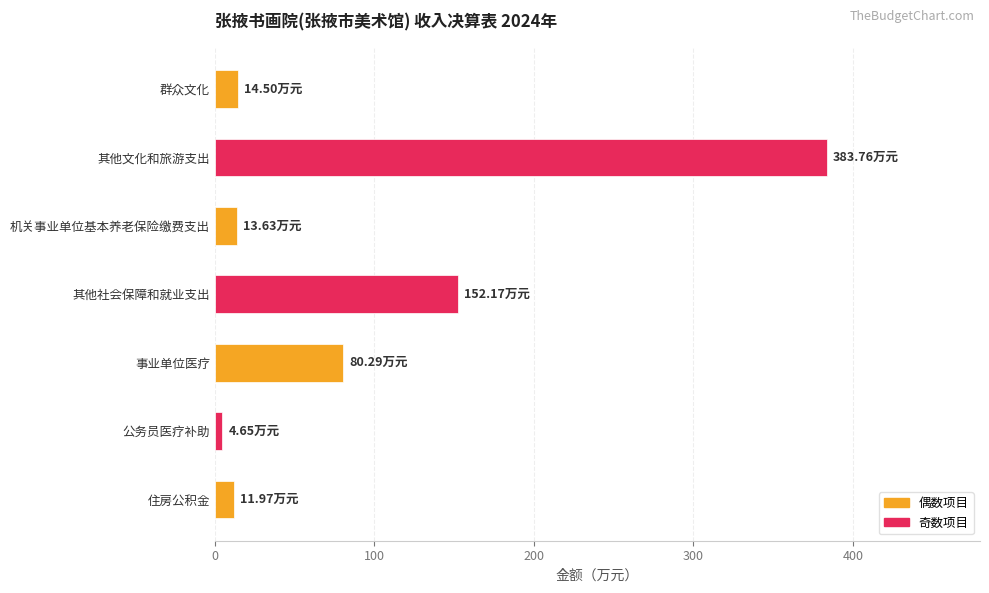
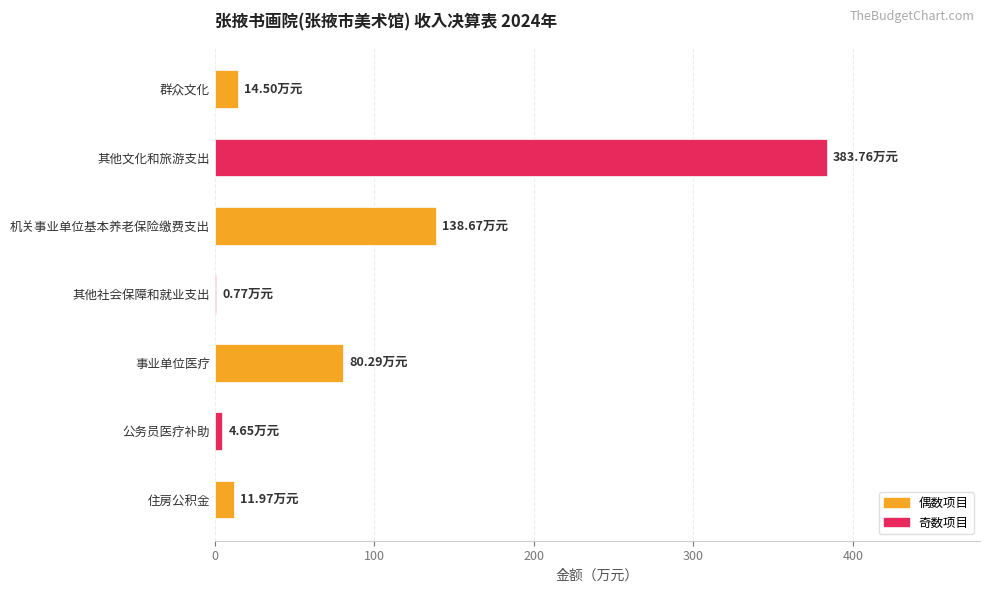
  {
    "群众文化": 14.50,
    "其他文化和旅游支出": 383.76,
-   "机关事业单位基本养老保险缴费支出": 13.63,
-   "其他社会保障和就业支出": 152.17,
+   "机关事业单位基本养老保险缴费支出": 138.67,
+   "其他社会保障和就业支出": 0.77,
    "事业单位医疗": 80.29,
    "公务员医疗补助": 4.65,
    "住房公积金": 11.97
  }
